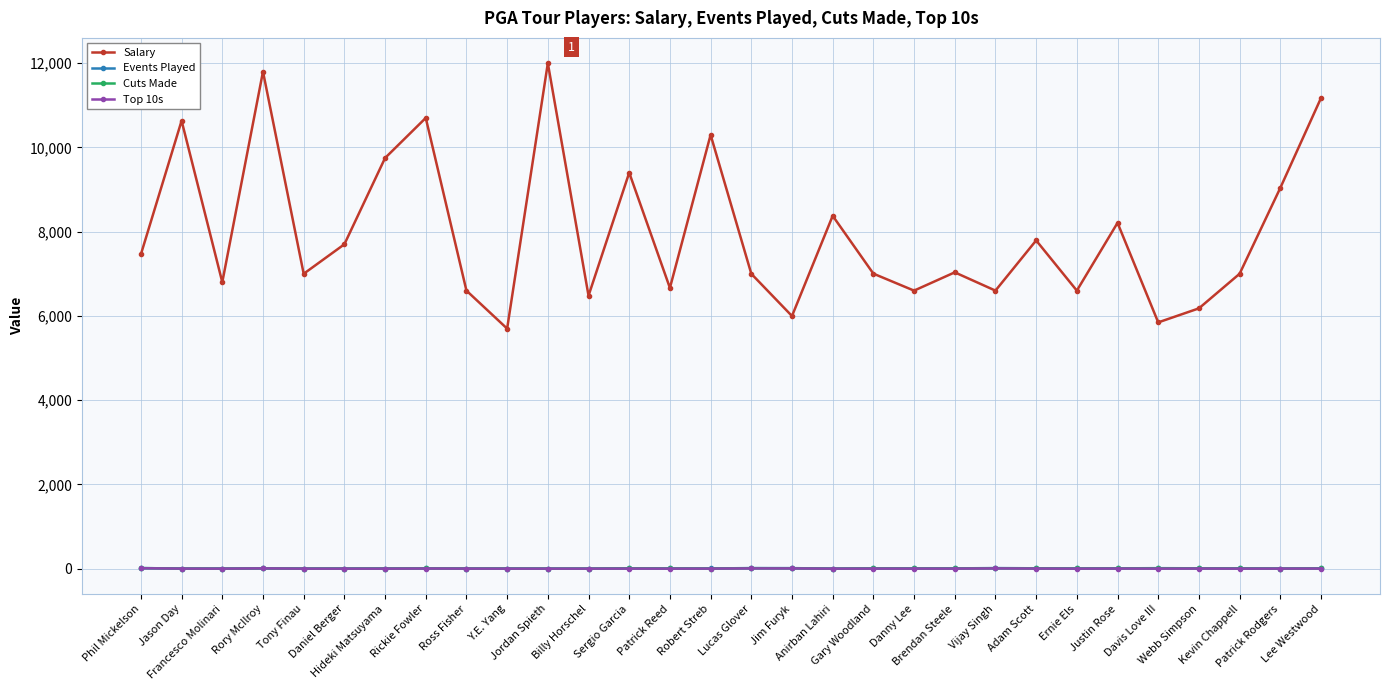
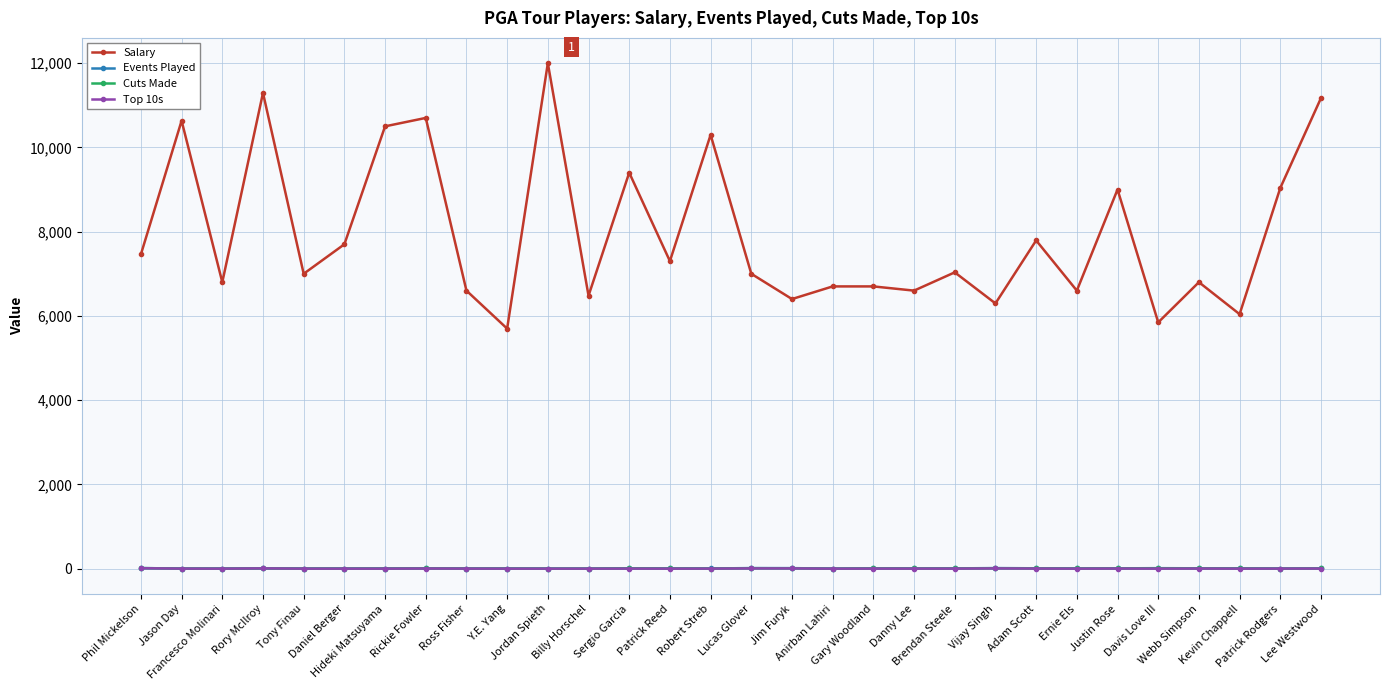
  {
    "Salary": {
      "Phil Mickelson": "7,500",
      "Jason Day": "10,600",
      "Francesco Molinari": "6,800",
-     "Rory McIlroy": "11,800",
+     "Rory McIlroy": "11,300",
      "Tony Finau": "7,000",
      "Daniel Berger": "7,700",
-     "Hideki Matsuyama": "9,700",
+     "Hideki Matsuyama": "10,500",
      "Rickie Fowler": "10,700",
      "Ross Fisher": "6,600",
      "Y.E. Yang": "5,700",
      "Billy Horschel": "6,500",
      "Sergio Garcia": "9,400",
-     "Patrick Reed": "6,700",
+     "Patrick Reed": "7,300",
      "Robert Streb": "10,300",
      "Lucas Glover": "7,000",
-     "Jim Furyk": "6,000",
-     "Anirban Lahiri": "8,400",
-     "Gary Woodland": "7,000",
+     "Jim Furyk": "6,400",
+     "Anirban Lahiri": "6,700",
+     "Gary Woodland": "6,700",
      "Danny Lee": "6,600",
      "Brendan Steele": "7,000",
-     "Vijay Singh": "6,600",
+     "Vijay Singh": "6,300",
      "Adam Scott": "7,800",
      "Ernie Els": "6,600",
-     "Justin Rose": "8,200",
+     "Justin Rose": "9,000",
      "Davis Love III": "5,800",
-     "Webb Simpson": "6,200",
-     "Kevin Chappell": "7,000",
+     "Webb Simpson": "6,800",
+     "Kevin Chappell": "6,000",
      "Patrick Rodgers": "9,000",
      "Lee Westwood": "11,200"
    }
  }
